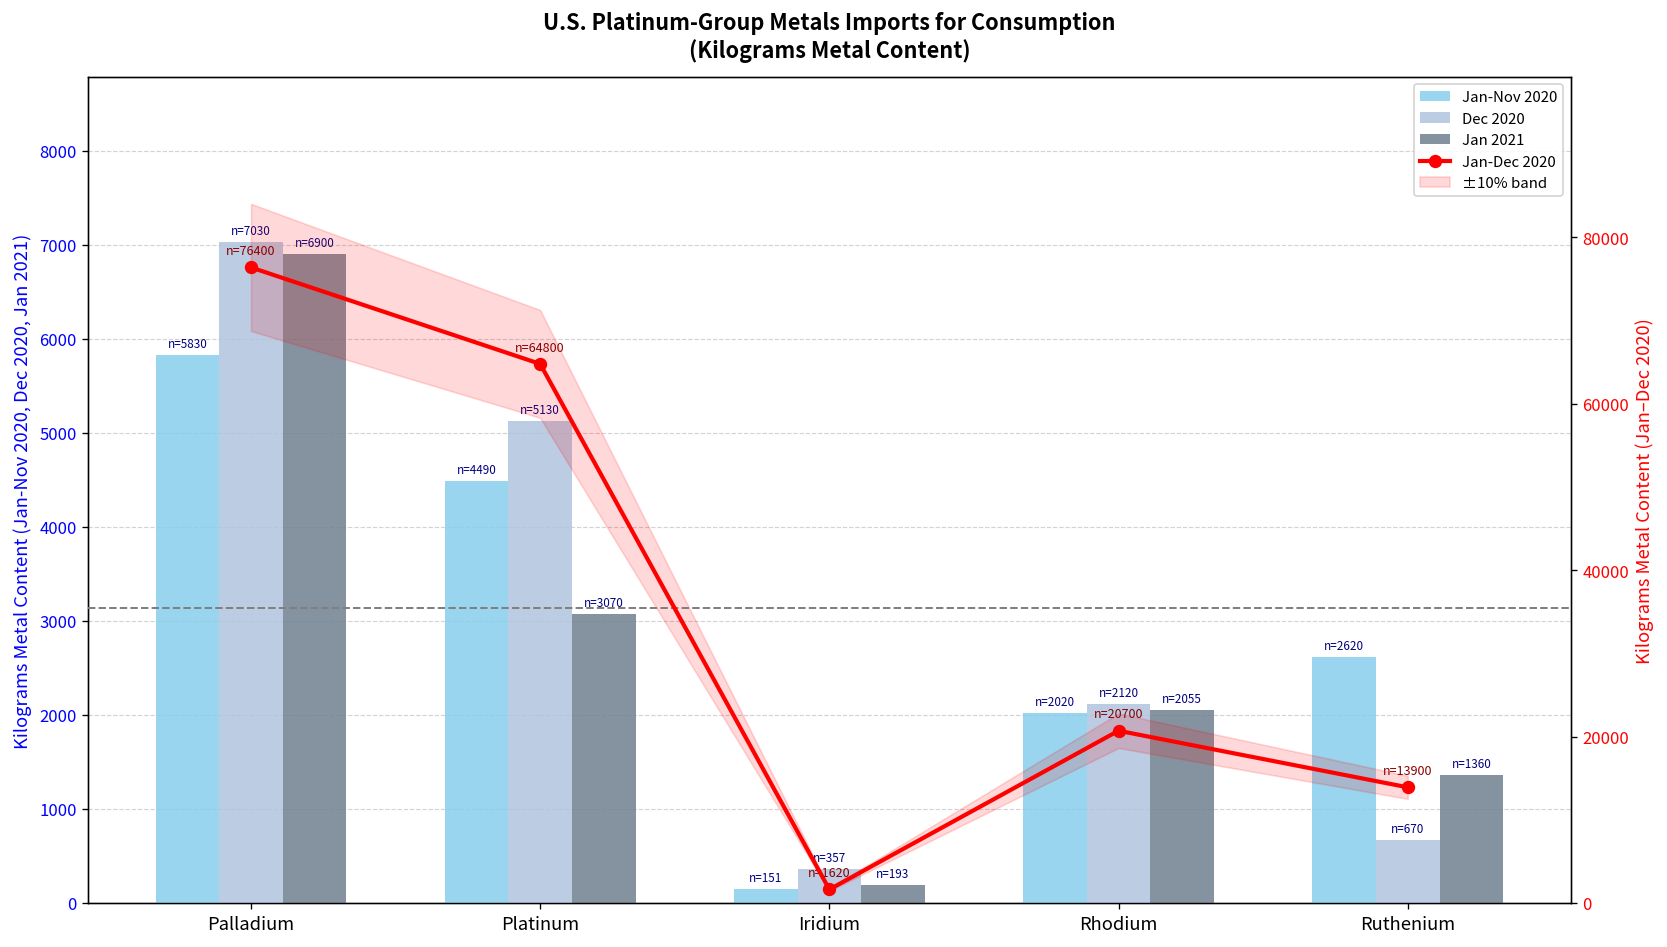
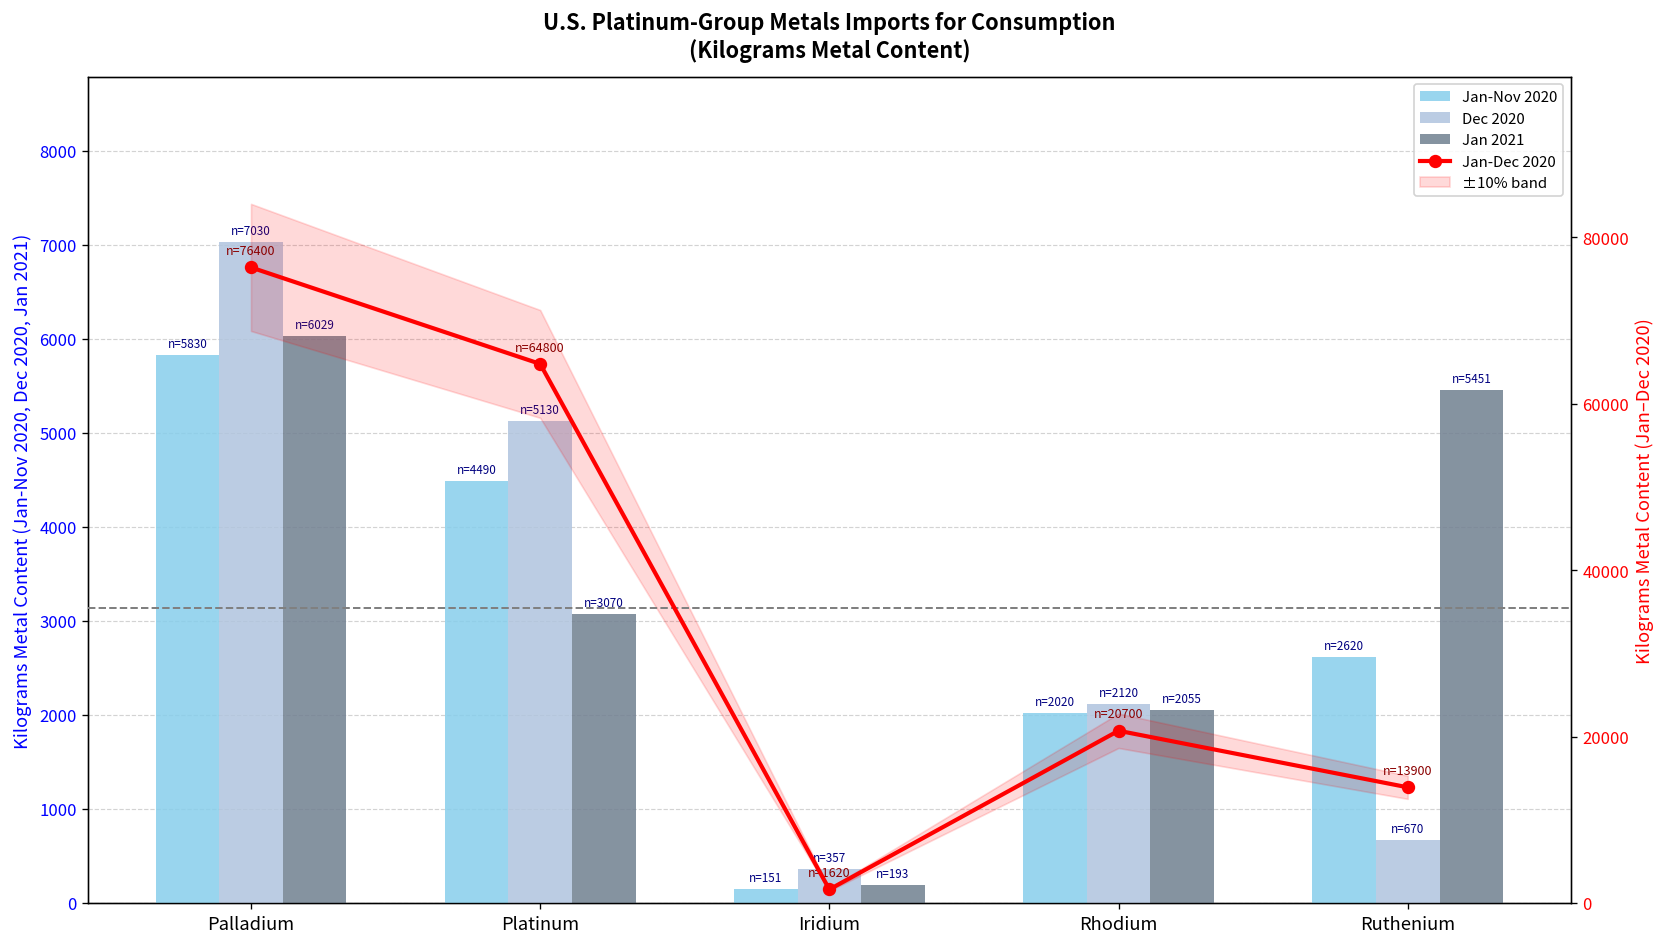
  {
    "Jan 2021": {
-     "Palladium": 6900,
+     "Palladium": 6029,
      "Platinum": 3070,
      "Iridium": 193,
      "Rhodium": 2055,
-     "Ruthenium": 1360
+     "Ruthenium": 5451
    }
  }
